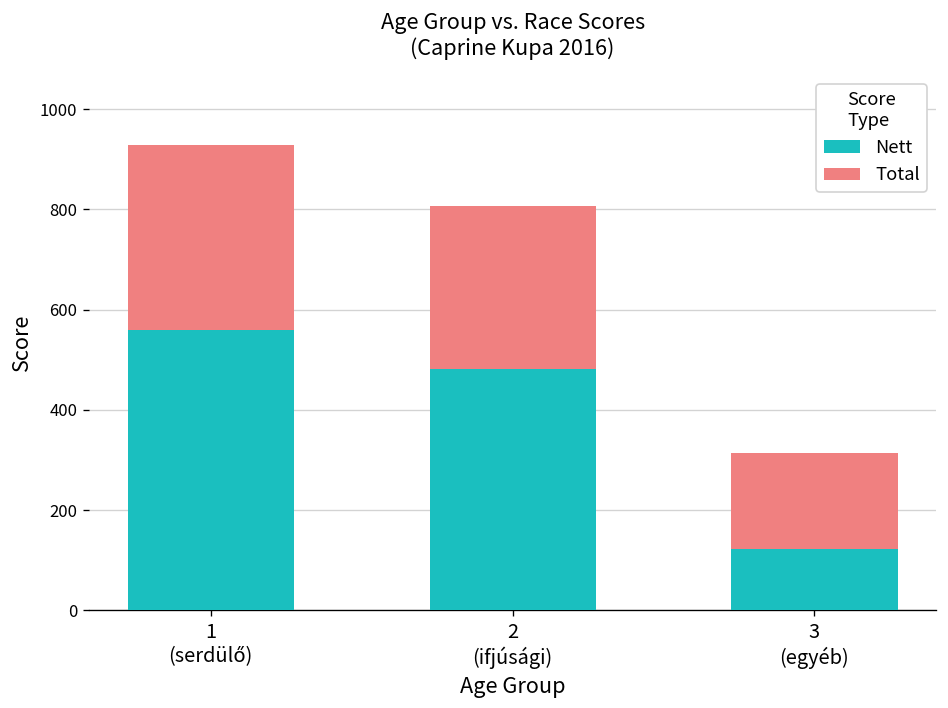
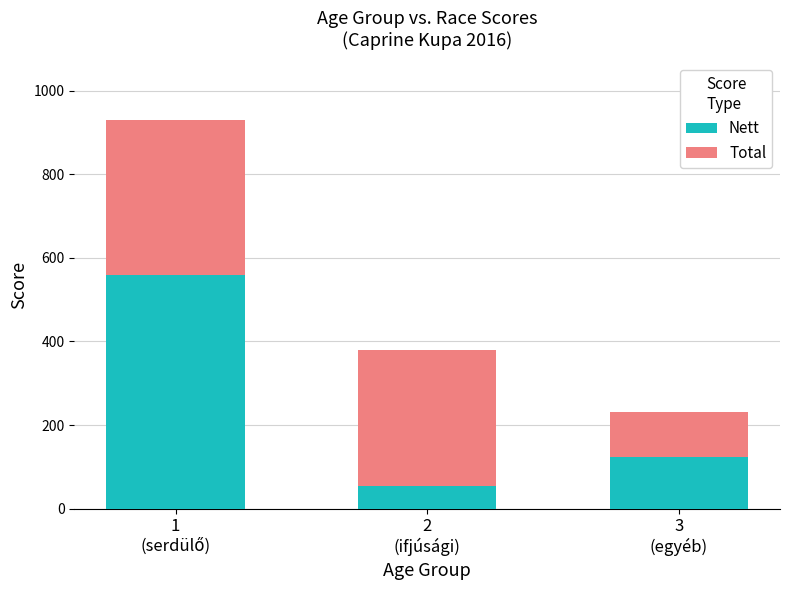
  {
    "Nett": {
      "1 (serdülő)": 560,
-     "2 (ifjúsági)": 480,
+     "2 (ifjúsági)": 50,
      "3 (egyéb)": 120
    },
    "Total": {
      "1 (serdülő)": 370,
      "2 (ifjúsági)": 330,
-     "3 (egyéb)": 190
+     "3 (egyéb)": 110
    }
  }
